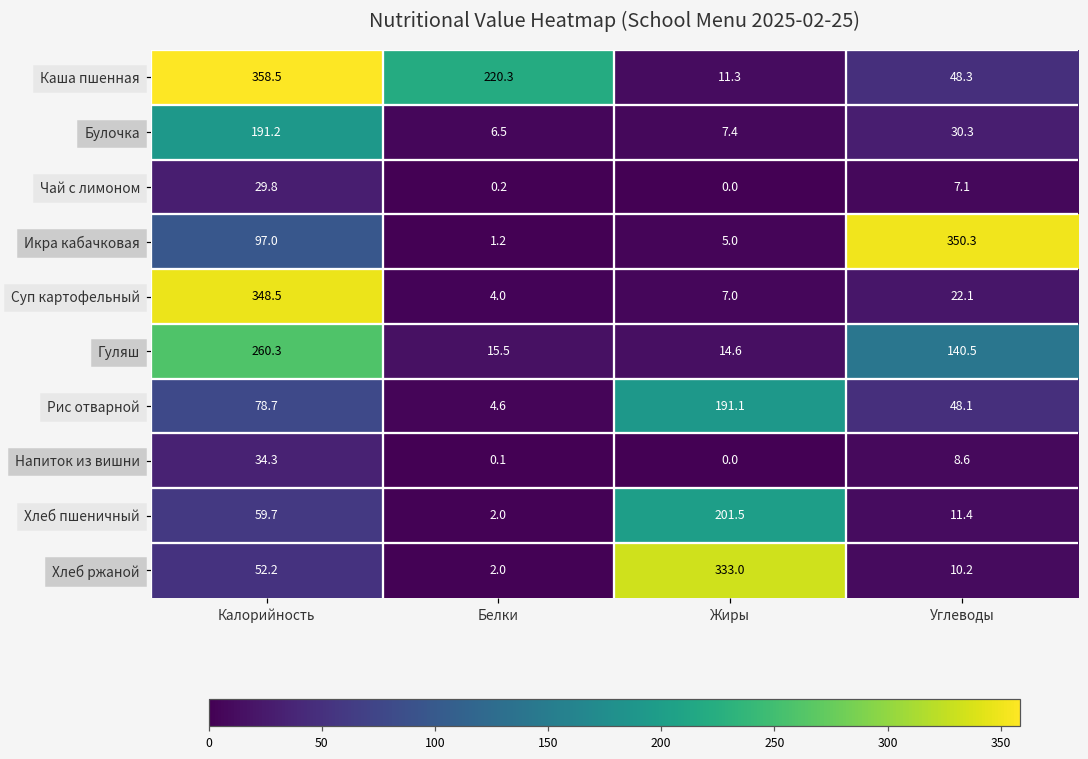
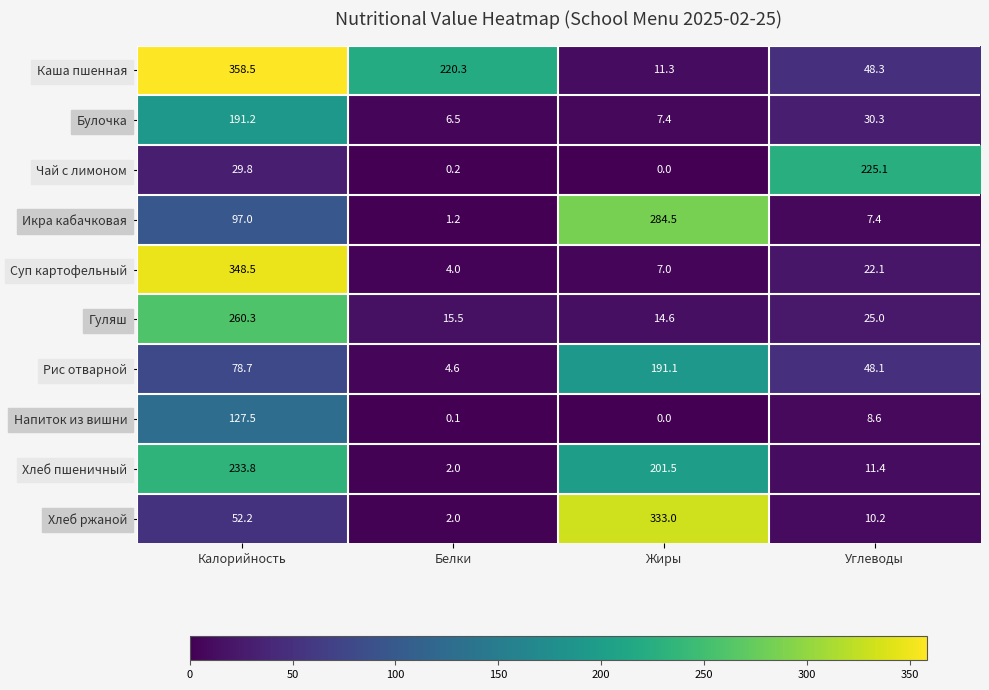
  {
    "Каша пшенная": {
      "Калорийность": 358.5,
      "Белки": 220.3,
      "Жиры": 11.3,
      "Углеводы": 48.3
    },
    "Булочка": {
      "Калорийность": 191.2,
      "Белки": 6.5,
      "Жиры": 7.4,
      "Углеводы": 30.3
    },
    "Чай с лимоном": {
      "Калорийность": 29.8,
      "Белки": 0.2,
      "Жиры": 0.0,
-     "Углеводы": 7.1
+     "Углеводы": 225.1
    },
    "Икра кабачковая": {
      "Калорийность": 97.0,
      "Белки": 1.2,
-     "Жиры": 5.0,
-     "Углеводы": 350.3
+     "Жиры": 284.5,
+     "Углеводы": 7.4
    },
    "Суп картофельный": {
      "Калорийность": 348.5,
      "Белки": 4.0,
      "Жиры": 7.0,
      "Углеводы": 22.1
    },
    "Гуляш": {
      "Калорийность": 260.3,
      "Белки": 15.5,
      "Жиры": 14.6,
-     "Углеводы": 140.5
+     "Углеводы": 25.0
    },
    "Рис отварной": {
      "Калорийность": 78.7,
      "Белки": 4.6,
      "Жиры": 191.1,
      "Углеводы": 48.1
    },
    "Напиток из вишни": {
-     "Калорийность": 34.3,
+     "Калорийность": 127.5,
      "Белки": 0.1,
      "Жиры": 0.0,
      "Углеводы": 8.6
    },
    "Хлеб пшеничный": {
-     "Калорийность": 59.7,
+     "Калорийность": 233.8,
      "Белки": 2.0,
      "Жиры": 201.5,
      "Углеводы": 11.4
    },
    "Хлеб ржаной": {
      "Калорийность": 52.2,
      "Белки": 2.0,
      "Жиры": 333.0,
      "Углеводы": 10.2
    }
  }
